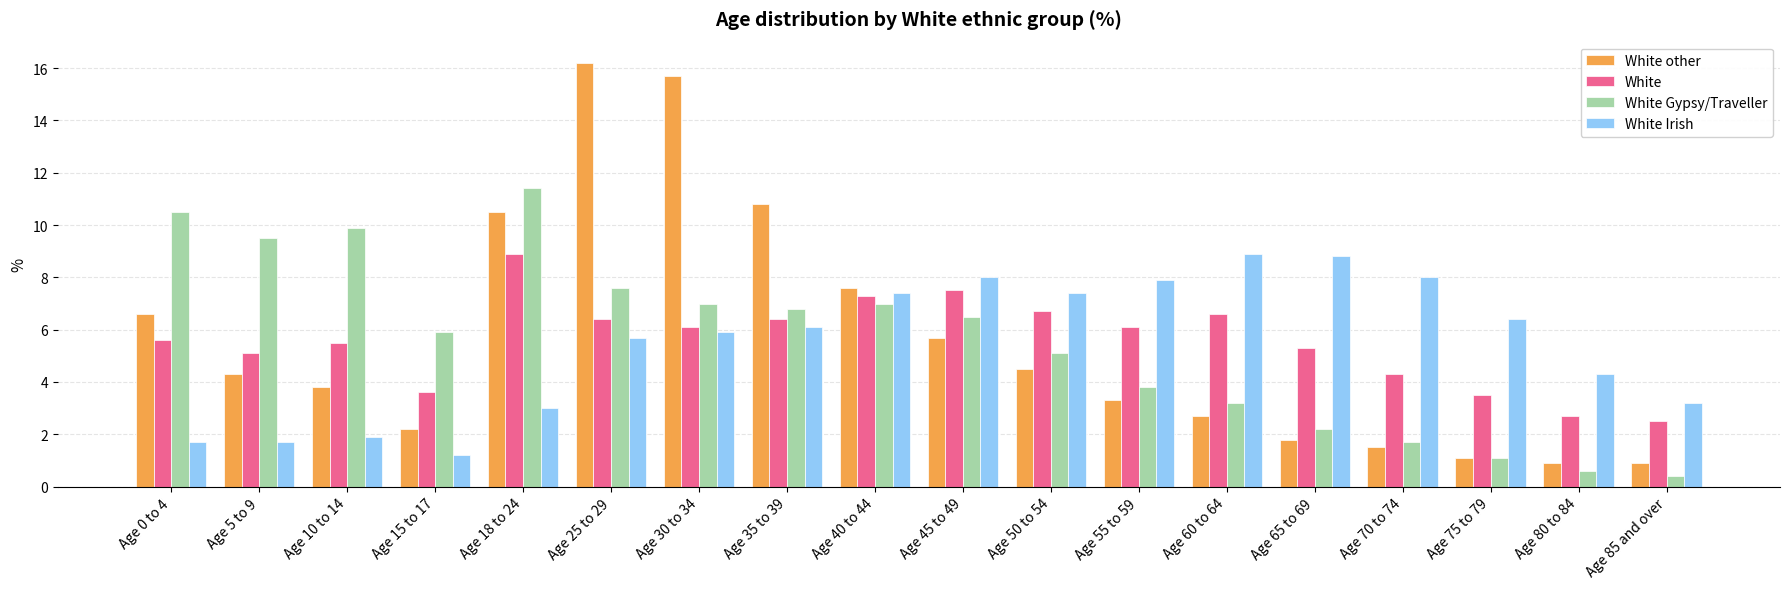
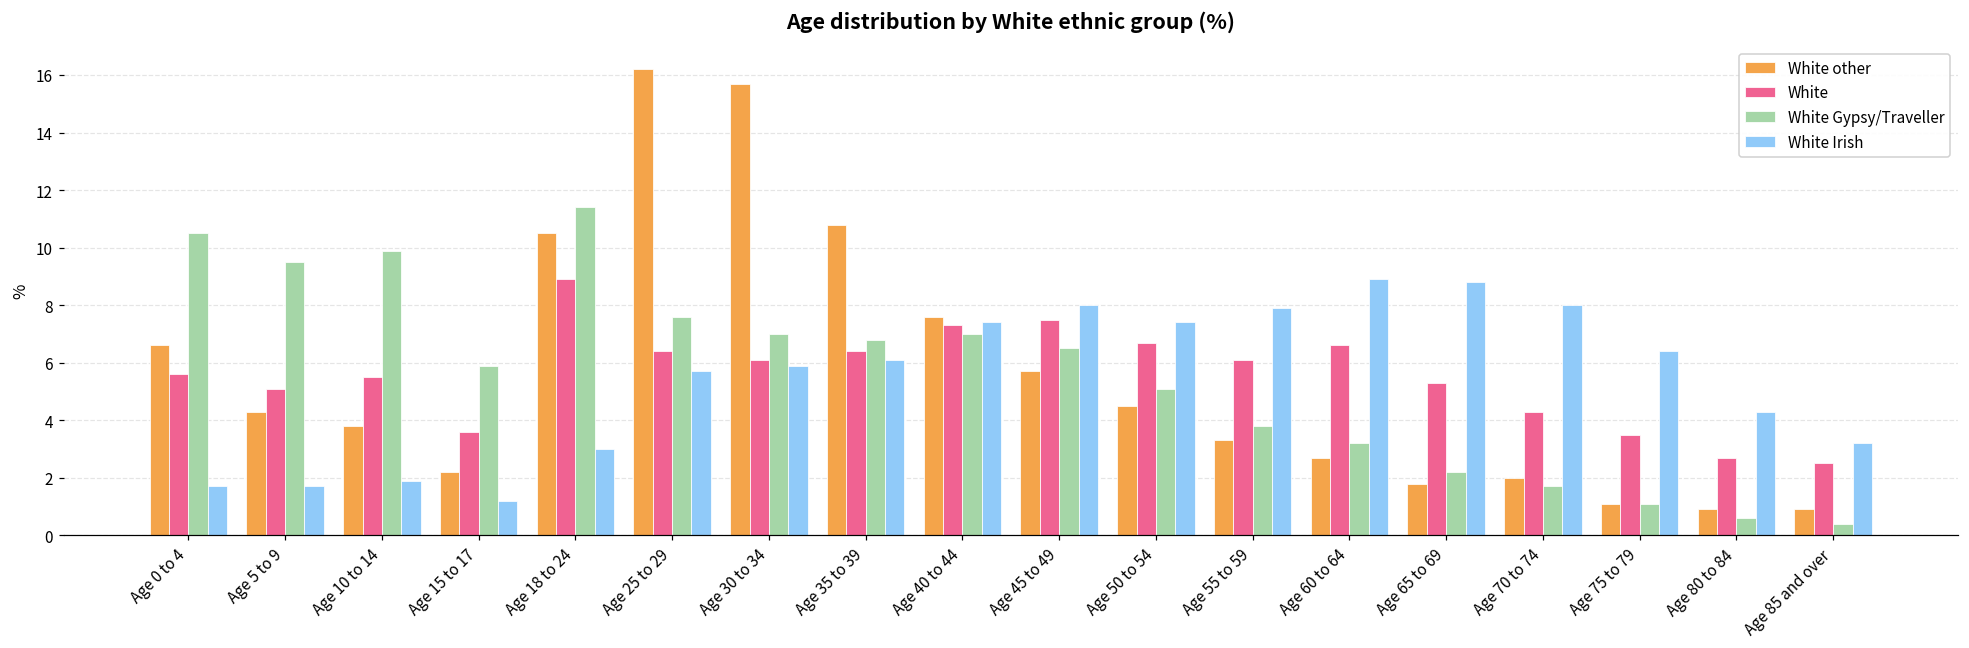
  {
    "White other": {
      "Age 0 to 4": 6.6,
      "Age 5 to 9": 4.3,
      "Age 10 to 14": 3.8,
      "Age 15 to 17": 2.2,
      "Age 18 to 24": 10.5,
      "Age 25 to 29": 16.2,
      "Age 30 to 34": 15.7,
      "Age 35 to 39": 10.8,
      "Age 40 to 44": 7.6,
      "Age 45 to 49": 5.7,
      "Age 50 to 54": 4.5,
      "Age 55 to 59": 3.3,
      "Age 60 to 64": 2.7,
      "Age 65 to 69": 1.8,
-     "Age 70 to 74": 1.5,
+     "Age 70 to 74": 2.0,
      "Age 75 to 79": 1.1,
      "Age 80 to 84": 0.9,
      "Age 85 and over": 0.9
    },
    "White": {
      "Age 0 to 4": 5.6,
      "Age 5 to 9": 5.1,
      "Age 10 to 14": 5.5,
      "Age 15 to 17": 3.6,
      "Age 18 to 24": 8.9,
      "Age 25 to 29": 6.4,
      "Age 30 to 34": 6.1,
      "Age 35 to 39": 6.4,
      "Age 40 to 44": 7.3,
      "Age 45 to 49": 7.5,
      "Age 50 to 54": 6.7,
      "Age 55 to 59": 6.1,
      "Age 60 to 64": 6.6,
      "Age 65 to 69": 5.3,
      "Age 70 to 74": 4.3,
      "Age 75 to 79": 3.5,
      "Age 80 to 84": 2.7,
      "Age 85 and over": 2.5
    },
    "White Gypsy/Traveller": {
      "Age 0 to 4": 10.5,
      "Age 5 to 9": 9.5,
      "Age 10 to 14": 9.9,
      "Age 15 to 17": 5.9,
      "Age 18 to 24": 11.4,
      "Age 25 to 29": 7.6,
      "Age 30 to 34": 7.0,
      "Age 35 to 39": 6.8,
      "Age 40 to 44": 7.0,
      "Age 45 to 49": 6.5,
      "Age 50 to 54": 5.1,
      "Age 55 to 59": 3.8,
      "Age 60 to 64": 3.2,
      "Age 65 to 69": 2.2,
      "Age 70 to 74": 1.7,
      "Age 75 to 79": 1.1,
      "Age 80 to 84": 0.6,
      "Age 85 and over": 0.4
    },
    "White Irish": {
      "Age 0 to 4": 1.7,
      "Age 5 to 9": 1.7,
      "Age 10 to 14": 1.9,
      "Age 15 to 17": 1.2,
      "Age 18 to 24": 3.0,
      "Age 25 to 29": 5.7,
      "Age 30 to 34": 5.9,
      "Age 35 to 39": 6.1,
      "Age 40 to 44": 7.4,
      "Age 45 to 49": 8.0,
      "Age 50 to 54": 7.4,
      "Age 55 to 59": 7.9,
      "Age 60 to 64": 8.9,
      "Age 65 to 69": 8.8,
      "Age 70 to 74": 8.0,
      "Age 75 to 79": 6.4,
      "Age 80 to 84": 4.3,
      "Age 85 and over": 3.2
    }
  }
